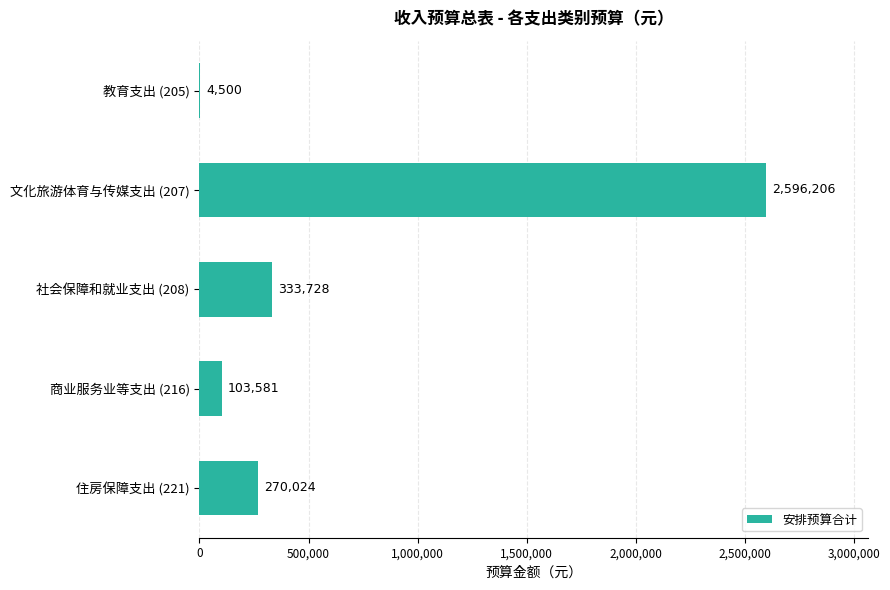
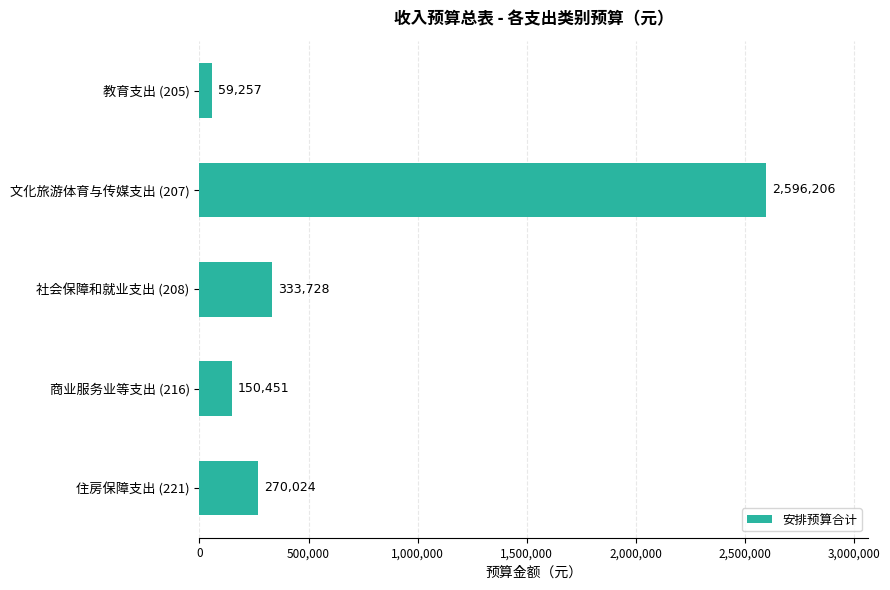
  {
-   "教育支出 (205)": "4,500",
+   "教育支出 (205)": "59,257",
    "文化旅游体育与传媒支出 (207)": "2,596,206",
    "社会保障和就业支出 (208)": "333,728",
-   "商业服务业等支出 (216)": "103,581",
+   "商业服务业等支出 (216)": "150,451",
    "住房保障支出 (221)": "270,024"
  }
